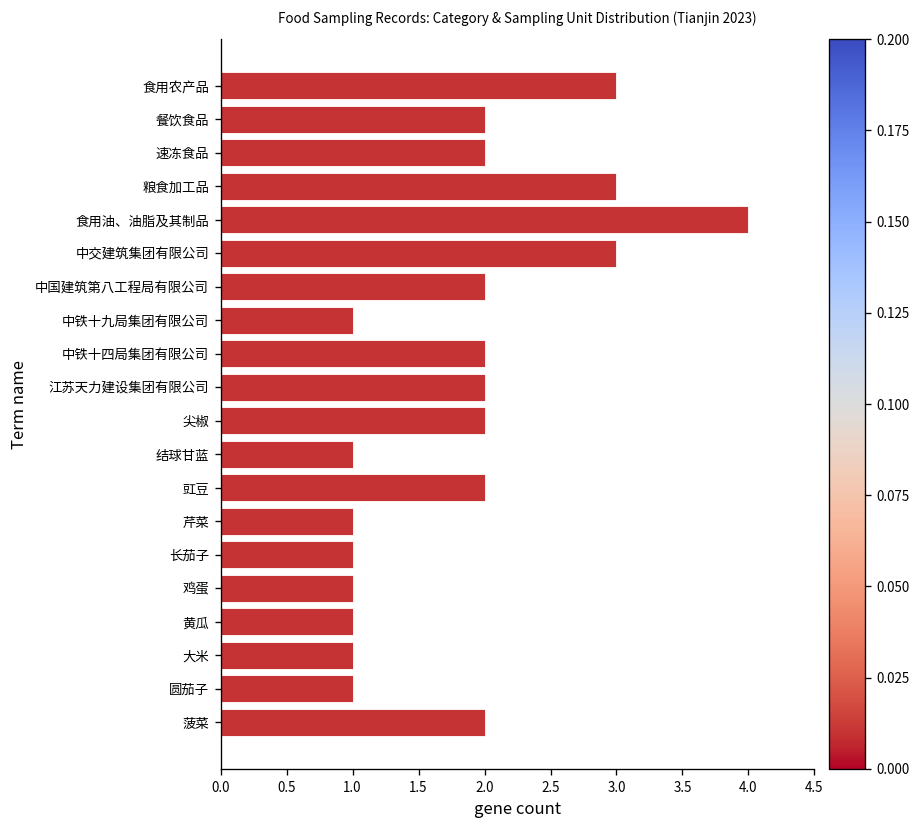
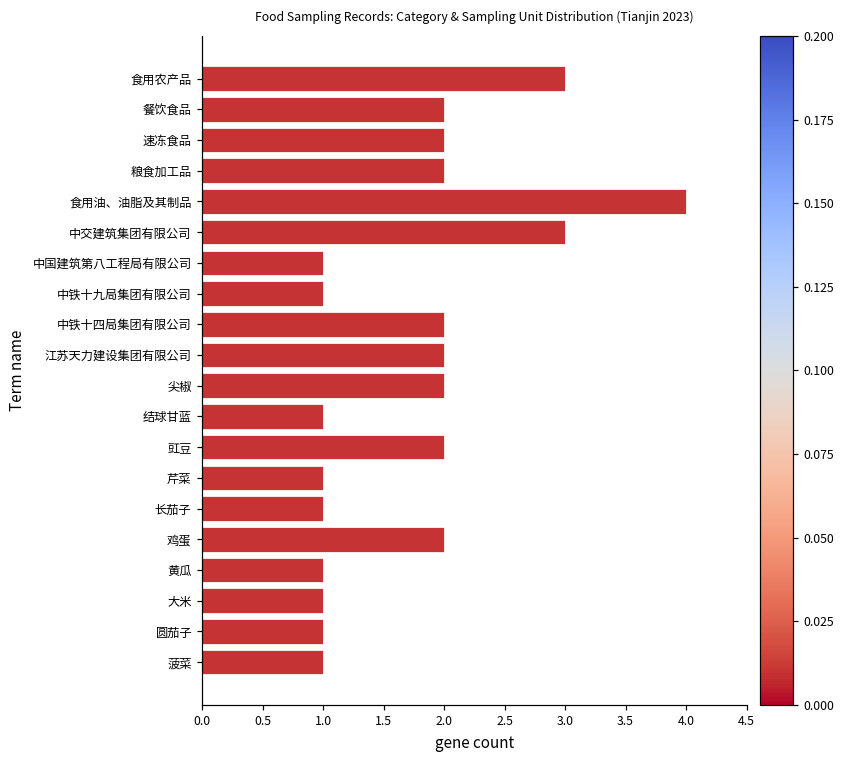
  {
    "食用农产品": 3,
    "餐饮食品": 2,
    "速冻食品": 2,
-   "粮食加工品": 3,
+   "粮食加工品": 2,
    "食用油、油脂及其制品": 4,
    "中交建筑集团有限公司": 3,
-   "中国建筑第八工程局有限公司": 2,
+   "中国建筑第八工程局有限公司": 1,
    "中铁十九局集团有限公司": 1,
    "中铁十四局集团有限公司": 2,
    "江苏天力建设集团有限公司": 2,
    "尖椒": 2,
    "结球甘蓝": 1,
    "豇豆": 2,
    "芹菜": 1,
    "长茄子": 1,
-   "鸡蛋": 1,
+   "鸡蛋": 2,
    "黄瓜": 1,
    "大米": 1,
    "圆茄子": 1,
-   "菠菜": 2
+   "菠菜": 1
  }
